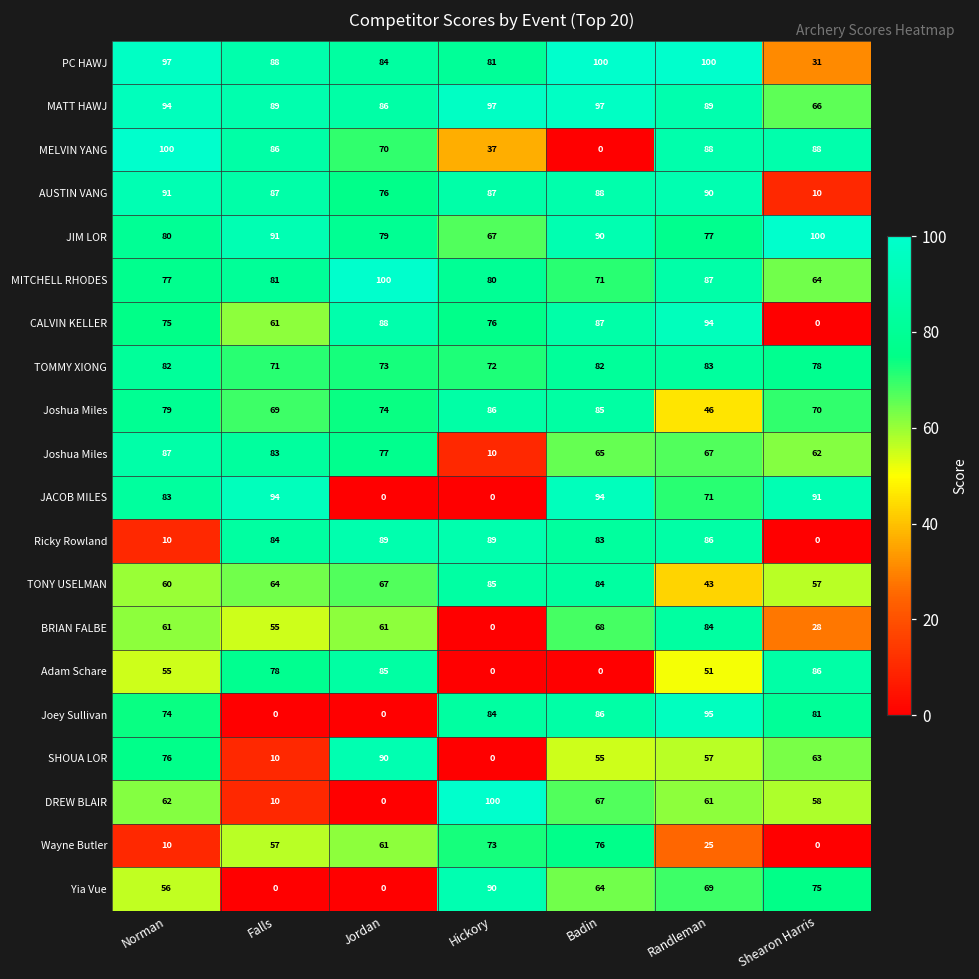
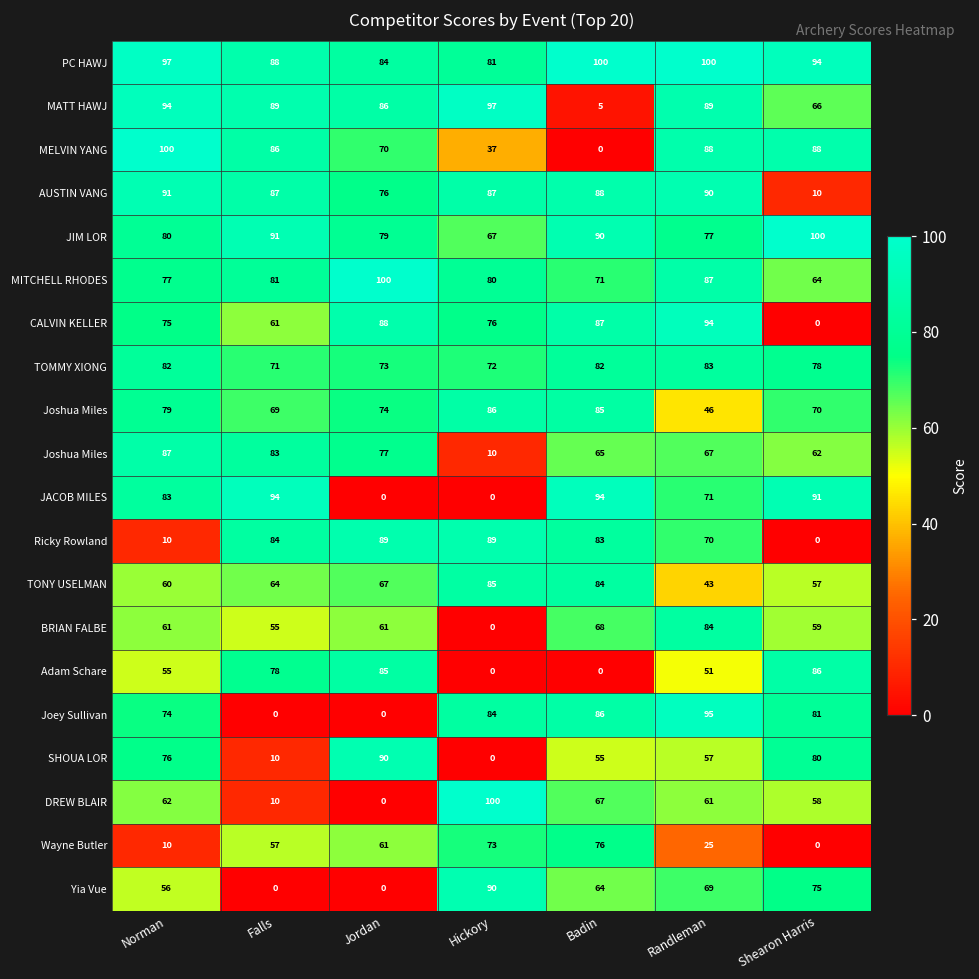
  {
    "PC HAWJ": {
      "Norman": 97,
      "Falls": 88,
      "Jordan": 84,
      "Hickory": 81,
      "Badin": 100,
      "Randleman": 100,
-     "Shearon Harris": 31
+     "Shearon Harris": 94
    },
    "MATT HAWJ": {
      "Norman": 94,
      "Falls": 89,
      "Jordan": 86,
      "Hickory": 97,
-     "Badin": 97,
+     "Badin": 5,
      "Randleman": 89,
      "Shearon Harris": 66
    },
    "MELVIN YANG": {
      "Norman": 100,
      "Falls": 86,
      "Jordan": 70,
      "Hickory": 37,
      "Badin": 0,
      "Randleman": 88,
      "Shearon Harris": 88
    },
    "AUSTIN VANG": {
      "Norman": 91,
      "Falls": 87,
      "Jordan": 76,
      "Hickory": 87,
      "Badin": 88,
      "Randleman": 90,
      "Shearon Harris": 10
    },
    "JIM LOR": {
      "Norman": 80,
      "Falls": 91,
      "Jordan": 79,
      "Hickory": 67,
      "Badin": 90,
      "Randleman": 77,
      "Shearon Harris": 100
    },
    "MITCHELL RHODES": {
      "Norman": 77,
      "Falls": 81,
      "Jordan": 100,
      "Hickory": 80,
      "Badin": 71,
      "Randleman": 87,
      "Shearon Harris": 64
    },
    "CALVIN KELLER": {
      "Norman": 75,
      "Falls": 61,
      "Jordan": 88,
      "Hickory": 76,
      "Badin": 87,
      "Randleman": 94,
      "Shearon Harris": 0
    },
    "TOMMY XIONG": {
      "Norman": 82,
      "Falls": 71,
      "Jordan": 73,
      "Hickory": 72,
      "Badin": 82,
      "Randleman": 83,
      "Shearon Harris": 78
    },
    "JACOB MILES": {
      "Norman": 83,
      "Falls": 94,
      "Jordan": 0,
      "Hickory": 0,
      "Badin": 94,
      "Randleman": 71,
      "Shearon Harris": 91
    },
    "Ricky Rowland": {
      "Norman": 10,
      "Falls": 84,
      "Jordan": 89,
      "Hickory": 89,
      "Badin": 83,
-     "Randleman": 86,
+     "Randleman": 70,
      "Shearon Harris": 0
    },
    "TONY USELMAN": {
      "Norman": 60,
      "Falls": 64,
      "Jordan": 67,
      "Hickory": 85,
      "Badin": 84,
      "Randleman": 43,
      "Shearon Harris": 57
    },
    "BRIAN FALBE": {
      "Norman": 61,
      "Falls": 55,
      "Jordan": 61,
      "Hickory": 0,
      "Badin": 68,
      "Randleman": 84,
-     "Shearon Harris": 28
+     "Shearon Harris": 59
    },
    "Adam Schare": {
      "Norman": 55,
      "Falls": 78,
      "Jordan": 85,
      "Hickory": 0,
      "Badin": 0,
      "Randleman": 51,
      "Shearon Harris": 86
    },
    "Joey Sullivan": {
      "Norman": 74,
      "Falls": 0,
      "Jordan": 0,
      "Hickory": 84,
      "Badin": 86,
      "Randleman": 95,
      "Shearon Harris": 81
    },
    "SHOUA LOR": {
      "Norman": 76,
      "Falls": 10,
      "Jordan": 90,
      "Hickory": 0,
      "Badin": 55,
      "Randleman": 57,
-     "Shearon Harris": 63
+     "Shearon Harris": 80
    },
    "DREW BLAIR": {
      "Norman": 62,
      "Falls": 10,
      "Jordan": 0,
      "Hickory": 100,
      "Badin": 67,
      "Randleman": 61,
      "Shearon Harris": 58
    },
    "Wayne Butler": {
      "Norman": 10,
      "Falls": 57,
      "Jordan": 61,
      "Hickory": 73,
      "Badin": 76,
      "Randleman": 25,
      "Shearon Harris": 0
    },
    "Yia Vue": {
      "Norman": 56,
      "Falls": 0,
      "Jordan": 0,
      "Hickory": 90,
      "Badin": 64,
      "Randleman": 69,
      "Shearon Harris": 75
    }
  }
